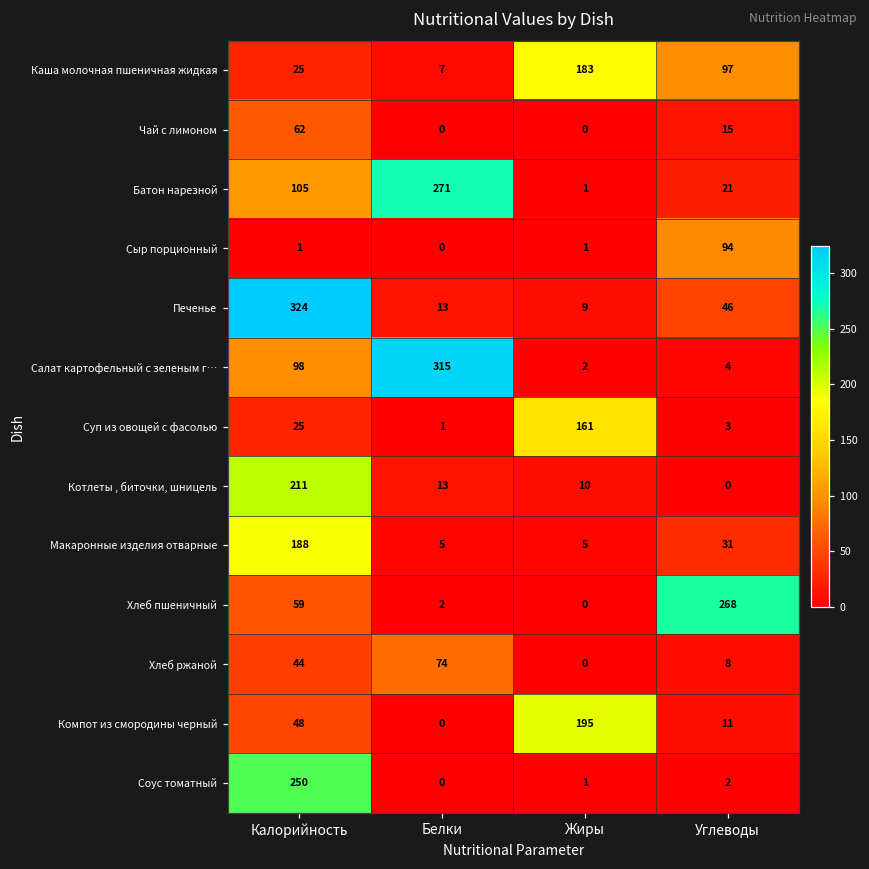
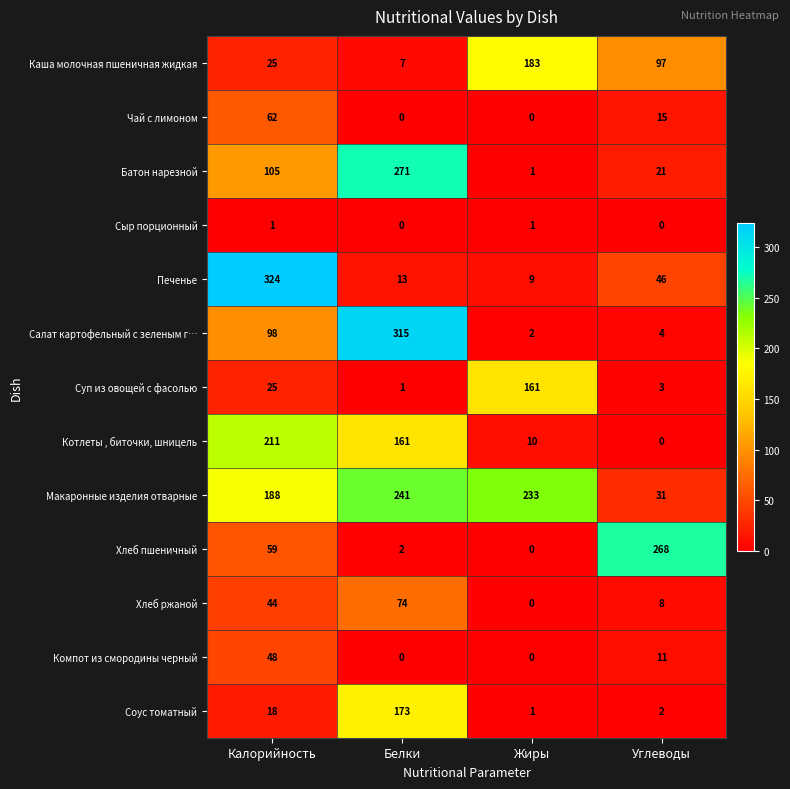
  {
    "Каша молочная пшеничная жидкая": {
      "Калорийность": 25,
      "Белки": 7,
      "Жиры": 183,
      "Углеводы": 97
    },
    "Чай с лимоном": {
      "Калорийность": 62,
      "Белки": 0,
      "Жиры": 0,
      "Углеводы": 15
    },
    "Батон нарезной": {
      "Калорийность": 105,
      "Белки": 271,
      "Жиры": 1,
      "Углеводы": 21
    },
    "Сыр порционный": {
      "Калорийность": 1,
      "Белки": 0,
      "Жиры": 1,
-     "Углеводы": 94
+     "Углеводы": 0
    },
    "Печенье": {
      "Калорийность": 324,
      "Белки": 13,
      "Жиры": 9,
      "Углеводы": 46
    },
    "Салат картофельный с зеленым г…": {
      "Калорийность": 98,
      "Белки": 315,
      "Жиры": 2,
      "Углеводы": 4
    },
    "Суп из овощей с фасолью": {
      "Калорийность": 25,
      "Белки": 1,
      "Жиры": 161,
      "Углеводы": 3
    },
    "Котлеты , биточки, шницель": {
      "Калорийность": 211,
-     "Белки": 13,
+     "Белки": 161,
      "Жиры": 10,
      "Углеводы": 0
    },
    "Макаронные изделия отварные": {
      "Калорийность": 188,
-     "Белки": 5,
-     "Жиры": 5,
+     "Белки": 241,
+     "Жиры": 233,
      "Углеводы": 31
    },
    "Хлеб пшеничный": {
      "Калорийность": 59,
      "Белки": 2,
      "Жиры": 0,
      "Углеводы": 268
    },
    "Хлеб ржаной": {
      "Калорийность": 44,
      "Белки": 74,
      "Жиры": 0,
      "Углеводы": 8
    },
    "Компот из смородины черный": {
      "Калорийность": 48,
      "Белки": 0,
-     "Жиры": 195,
+     "Жиры": 0,
      "Углеводы": 11
    },
    "Соус томатный": {
-     "Калорийность": 250,
-     "Белки": 0,
+     "Калорийность": 18,
+     "Белки": 173,
      "Жиры": 1,
      "Углеводы": 2
    }
  }
